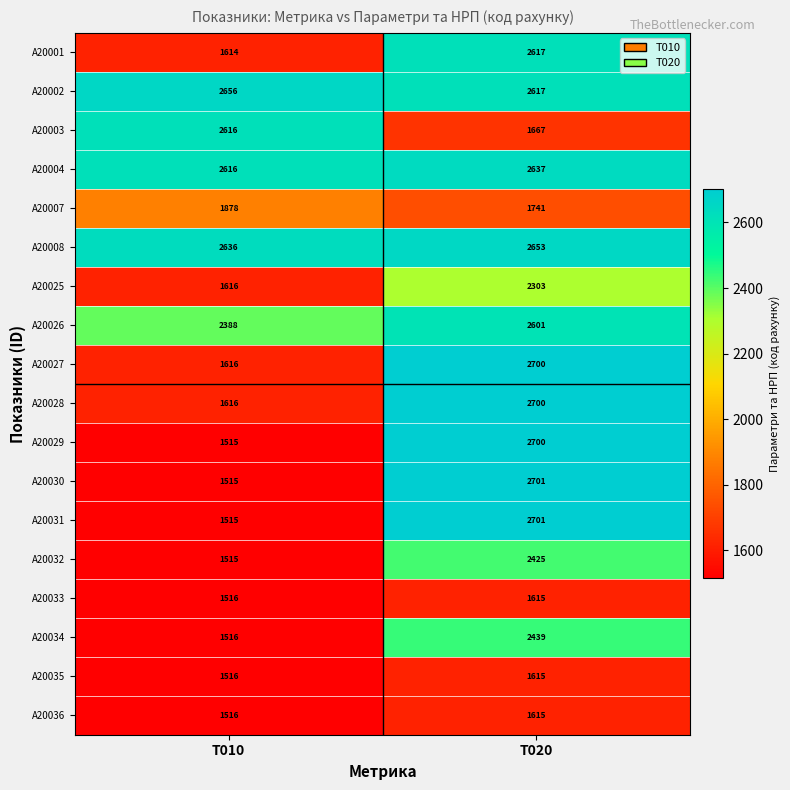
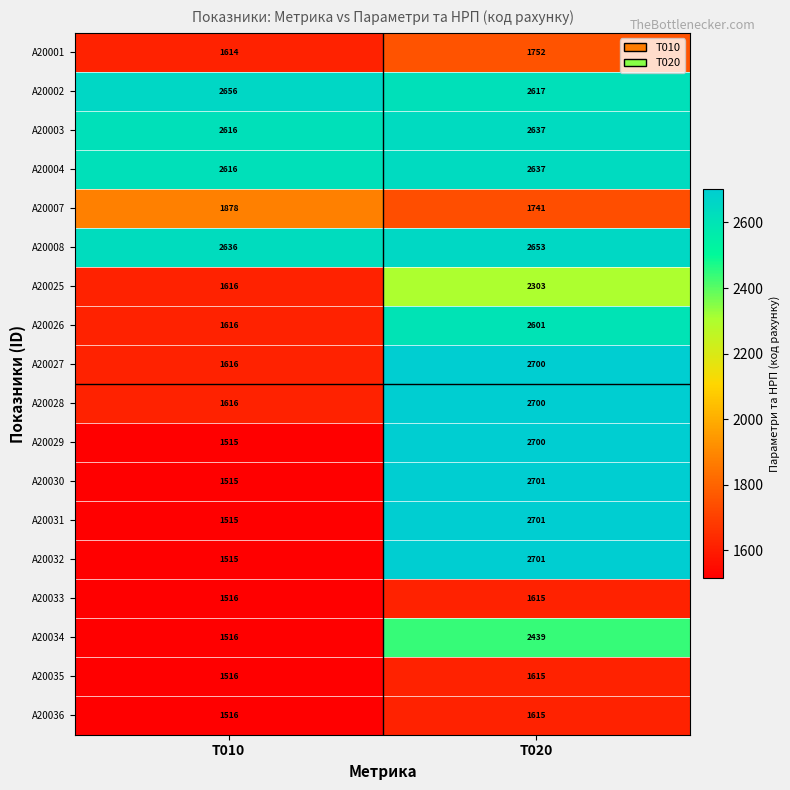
  {
    "A20001": {
      "T010": 1614,
-     "T020": 2617
+     "T020": 1752
    },
    "A20002": {
      "T010": 2656,
      "T020": 2617
    },
    "A20003": {
      "T010": 2616,
-     "T020": 1667
+     "T020": 2637
    },
    "A20004": {
      "T010": 2616,
      "T020": 2637
    },
    "A20007": {
      "T010": 1878,
      "T020": 1741
    },
    "A20008": {
      "T010": 2636,
      "T020": 2653
    },
    "A20025": {
      "T010": 1616,
      "T020": 2303
    },
    "A20026": {
-     "T010": 2388,
+     "T010": 1616,
      "T020": 2601
    },
    "A20027": {
      "T010": 1616,
      "T020": 2700
    },
    "A20028": {
      "T010": 1616,
      "T020": 2700
    },
    "A20029": {
      "T010": 1515,
      "T020": 2700
    },
    "A20030": {
      "T010": 1515,
      "T020": 2701
    },
    "A20031": {
      "T010": 1515,
      "T020": 2701
    },
    "A20032": {
      "T010": 1515,
-     "T020": 2425
+     "T020": 2701
    },
    "A20033": {
      "T010": 1516,
      "T020": 1615
    },
    "A20034": {
      "T010": 1516,
      "T020": 2439
    },
    "A20035": {
      "T010": 1516,
      "T020": 1615
    },
    "A20036": {
      "T010": 1516,
      "T020": 1615
    }
  }
